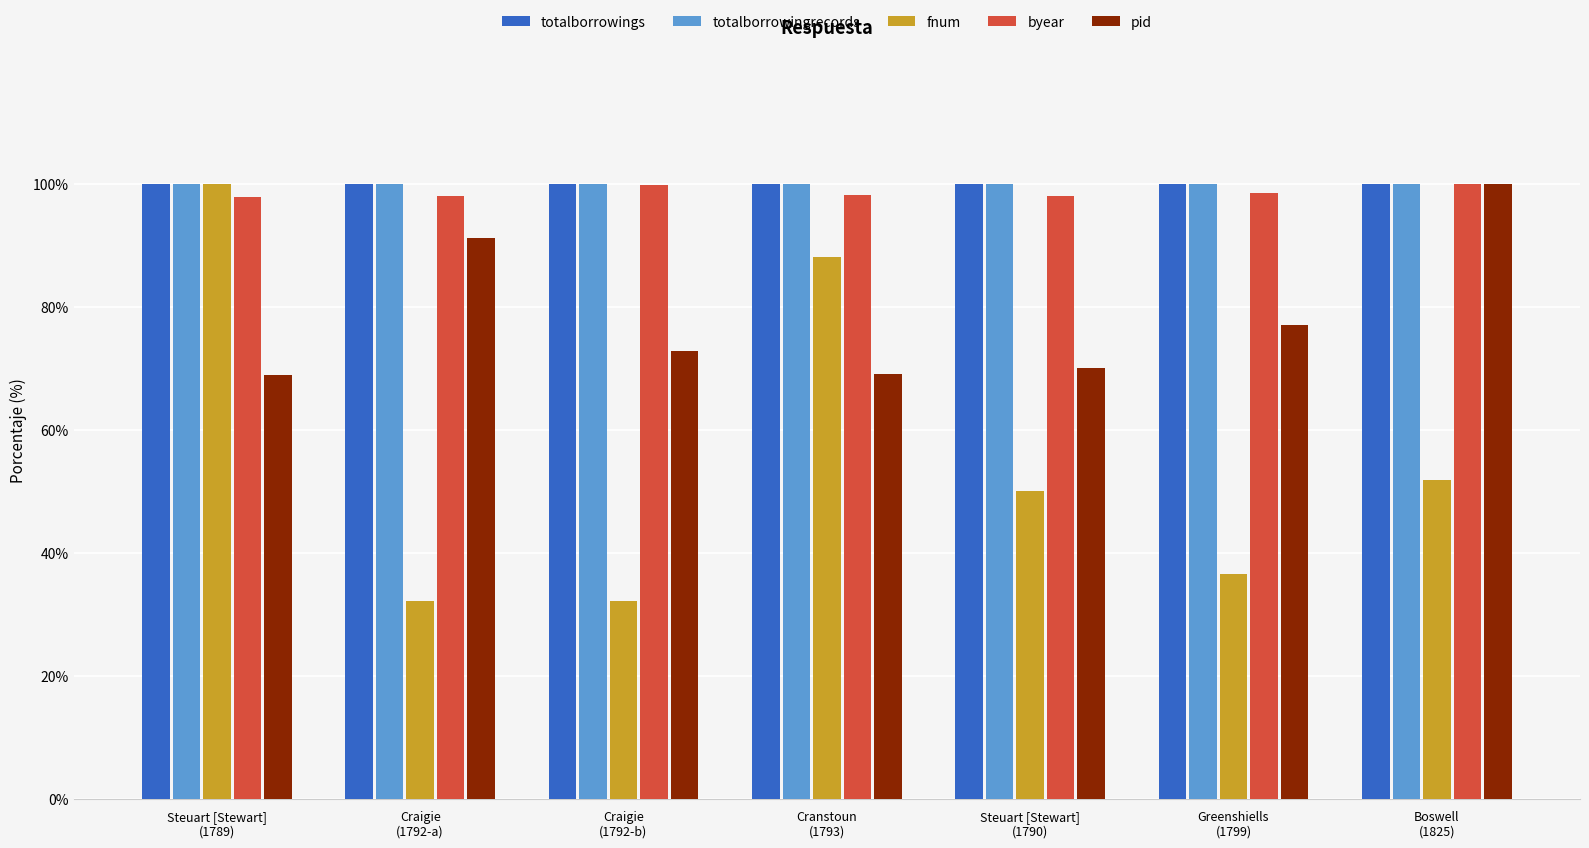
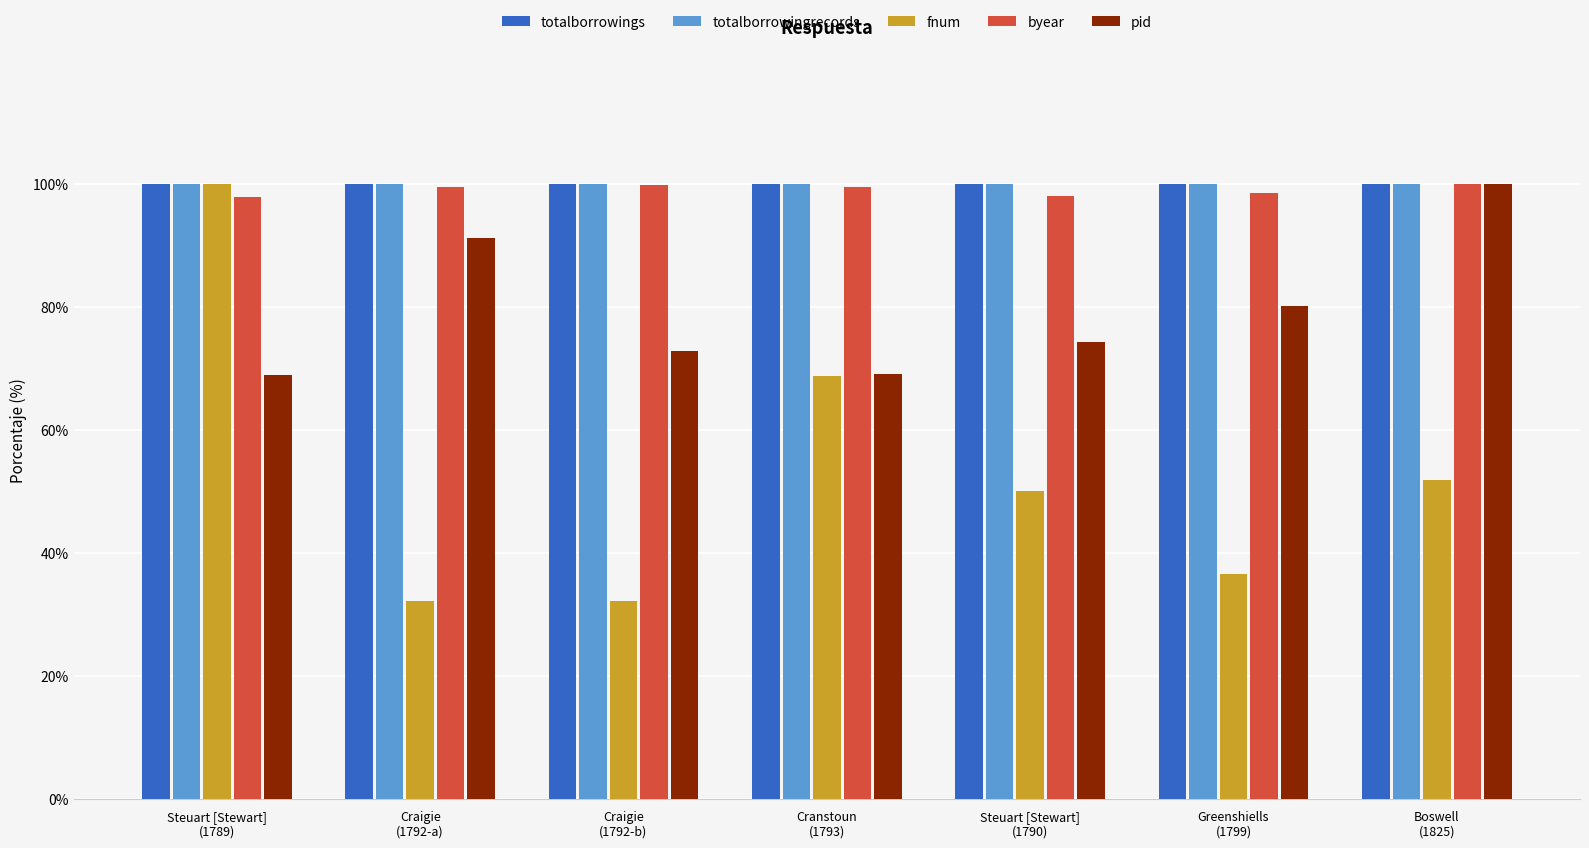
  {
    "totalborrowings": {
      "Steuart [Stewart] (1789)": "100%",
      "Craigie (1792-a)": "100%",
      "Craigie (1792-b)": "100%",
      "Cranstoun (1793)": "100%",
      "Steuart [Stewart] (1790)": "100%",
      "Greenshiells (1799)": "100%",
      "Boswell (1825)": "100%"
    },
    "totalborrowingrecords": {
      "Steuart [Stewart] (1789)": "100%",
      "Craigie (1792-a)": "100%",
      "Craigie (1792-b)": "100%",
      "Cranstoun (1793)": "100%",
      "Steuart [Stewart] (1790)": "100%",
      "Greenshiells (1799)": "100%",
      "Boswell (1825)": "100%"
    },
    "fnum": {
      "Steuart [Stewart] (1789)": "100%",
      "Craigie (1792-a)": "32%",
      "Craigie (1792-b)": "32%",
-     "Cranstoun (1793)": "88%",
+     "Cranstoun (1793)": "69%",
      "Steuart [Stewart] (1790)": "50%",
      "Greenshiells (1799)": "37%",
      "Boswell (1825)": "52%"
    },
    "byear": {
      "Steuart [Stewart] (1789)": "98%",
-     "Craigie (1792-a)": "98%",
+     "Craigie (1792-a)": "100%",
      "Craigie (1792-b)": "100%",
-     "Cranstoun (1793)": "98%",
+     "Cranstoun (1793)": "100%",
      "Steuart [Stewart] (1790)": "98%",
      "Greenshiells (1799)": "99%",
      "Boswell (1825)": "100%"
    },
    "pid": {
      "Steuart [Stewart] (1789)": "69%",
      "Craigie (1792-a)": "91%",
      "Craigie (1792-b)": "73%",
      "Cranstoun (1793)": "69%",
-     "Steuart [Stewart] (1790)": "70%",
-     "Greenshiells (1799)": "77%",
+     "Steuart [Stewart] (1790)": "74%",
+     "Greenshiells (1799)": "80%",
      "Boswell (1825)": "100%"
    }
  }
